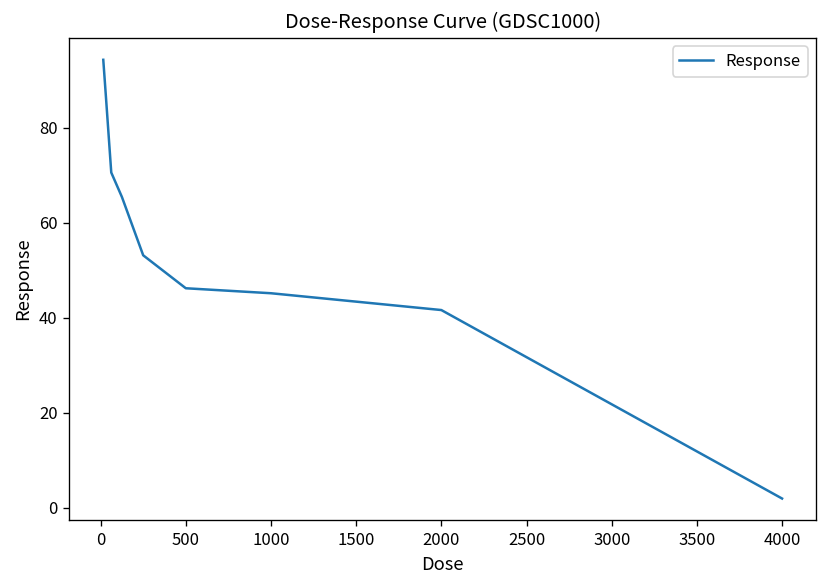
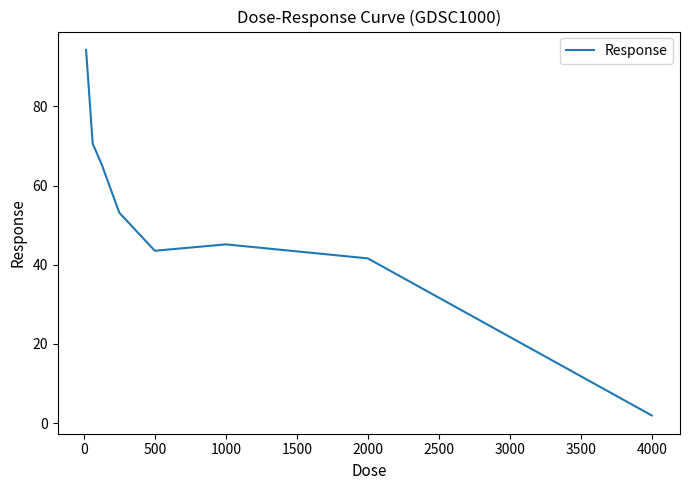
  {
-   "500": 46,
+   "500": 44,
    "1000": 45,
    "2000": 42,
    "4000": 2
  }
